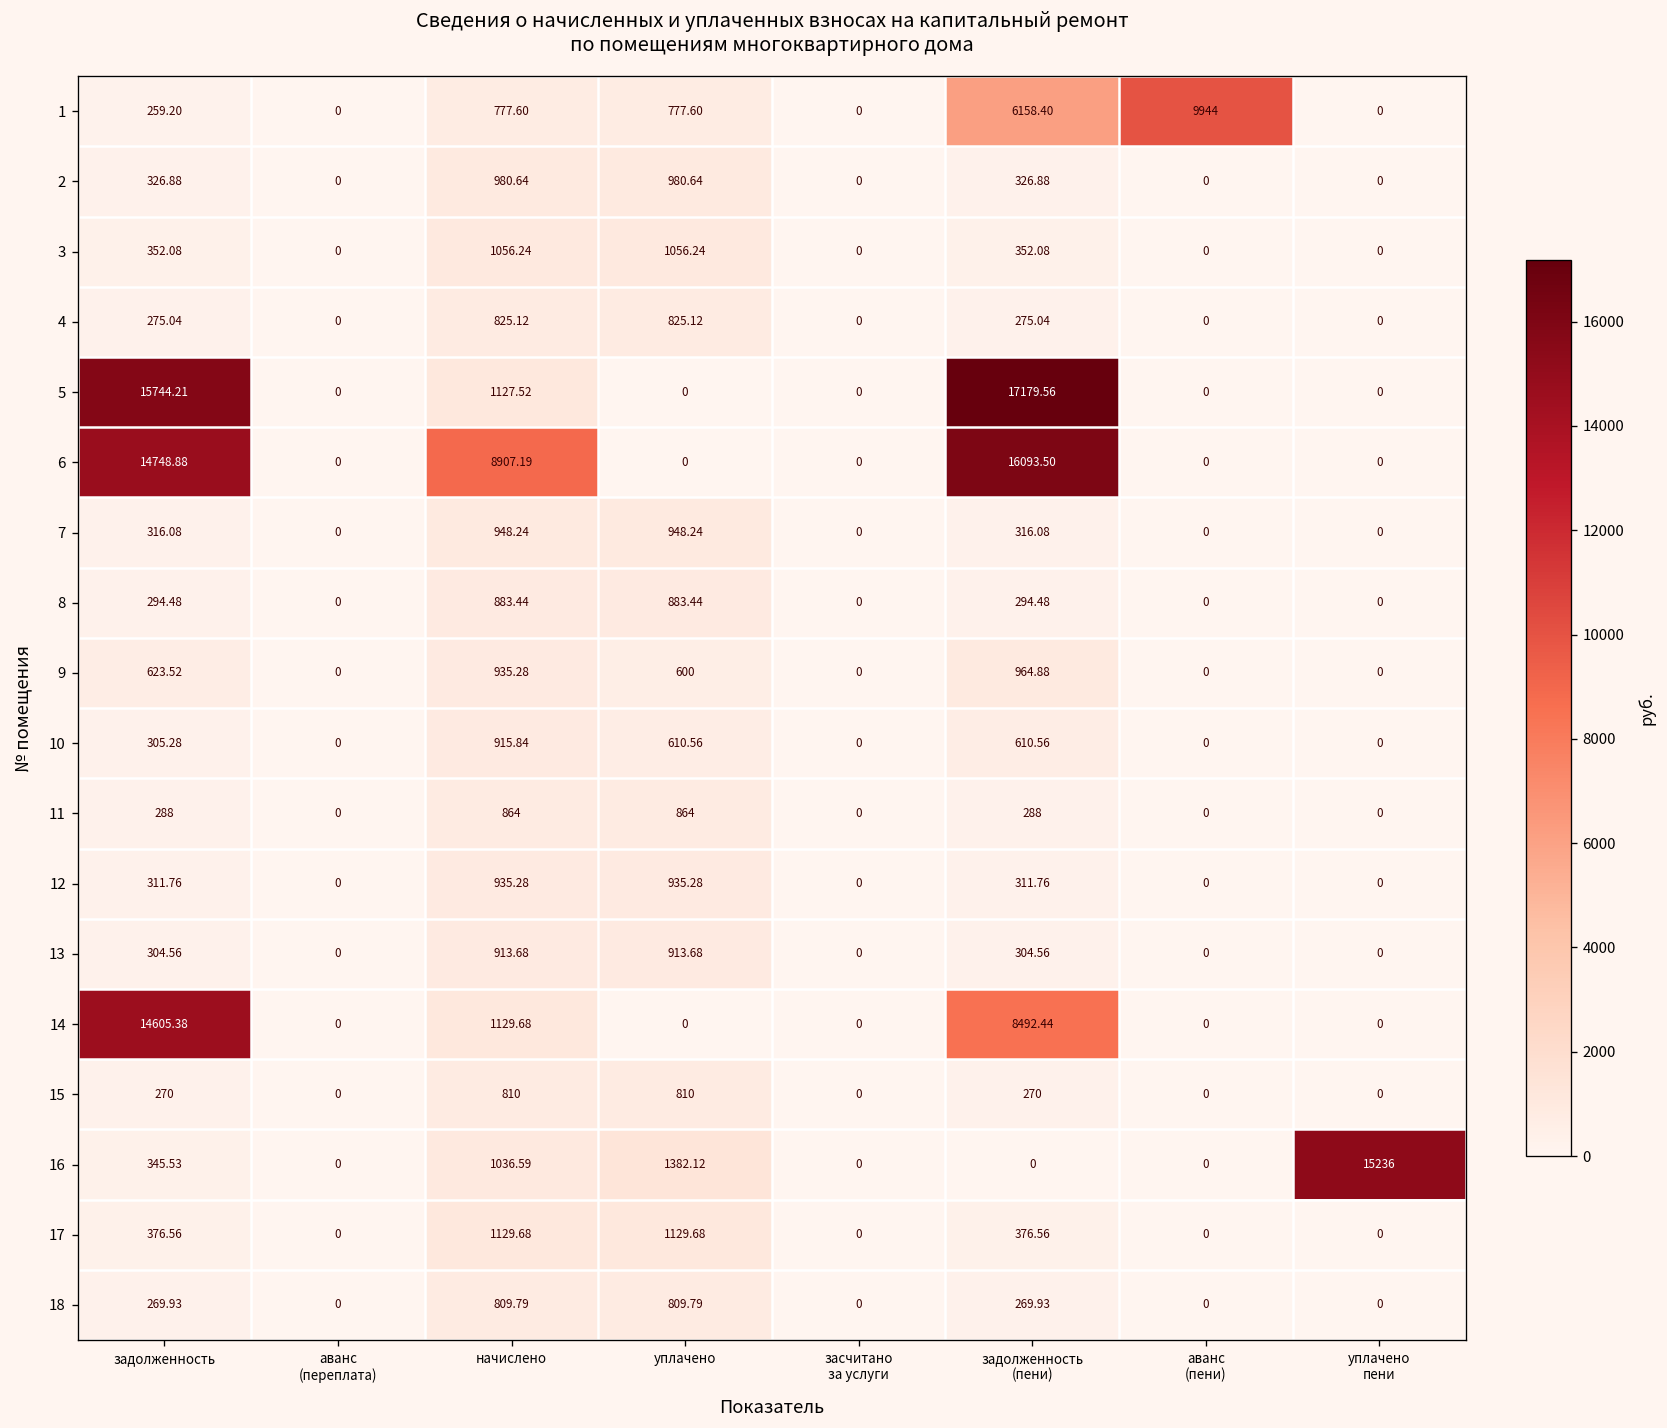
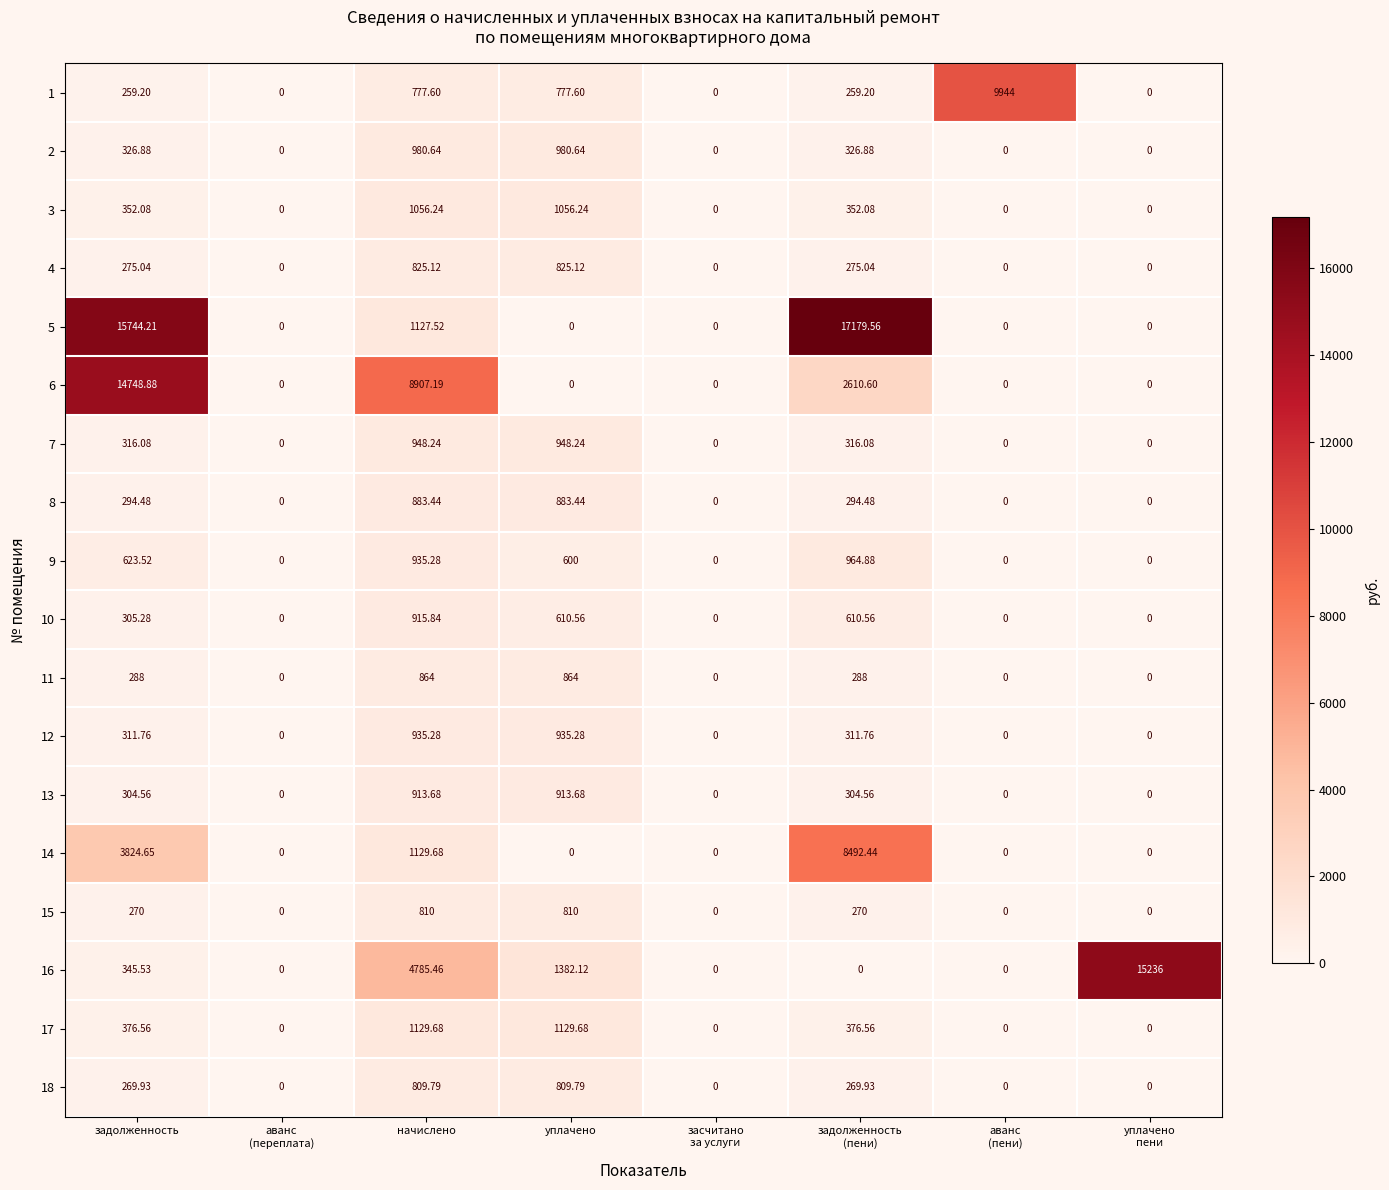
  {
    "1": {
      "задолженность": 259.20,
      "аванс (переплата)": 0,
      "начислено": 777.60,
      "уплачено": 777.60,
      "засчитано за услуги": 0,
-     "задолженность (пени)": 6158.40,
+     "задолженность (пени)": 259.20,
      "аванс (пени)": 9944,
      "уплачено пени": 0
    },
    "2": {
      "задолженность": 326.88,
      "аванс (переплата)": 0,
      "начислено": 980.64,
      "уплачено": 980.64,
      "засчитано за услуги": 0,
      "задолженность (пени)": 326.88,
      "аванс (пени)": 0,
      "уплачено пени": 0
    },
    "3": {
      "задолженность": 352.08,
      "аванс (переплата)": 0,
      "начислено": 1056.24,
      "уплачено": 1056.24,
      "засчитано за услуги": 0,
      "задолженность (пени)": 352.08,
      "аванс (пени)": 0,
      "уплачено пени": 0
    },
    "4": {
      "задолженность": 275.04,
      "аванс (переплата)": 0,
      "начислено": 825.12,
      "уплачено": 825.12,
      "засчитано за услуги": 0,
      "задолженность (пени)": 275.04,
      "аванс (пени)": 0,
      "уплачено пени": 0
    },
    "5": {
      "задолженность": 15744.21,
      "аванс (переплата)": 0,
      "начислено": 1127.52,
      "уплачено": 0,
      "засчитано за услуги": 0,
      "задолженность (пени)": 17179.56,
      "аванс (пени)": 0,
      "уплачено пени": 0
    },
    "6": {
      "задолженность": 14748.88,
      "аванс (переплата)": 0,
      "начислено": 8907.19,
      "уплачено": 0,
      "засчитано за услуги": 0,
-     "задолженность (пени)": 16093.50,
+     "задолженность (пени)": 2610.60,
      "аванс (пени)": 0,
      "уплачено пени": 0
    },
    "7": {
      "задолженность": 316.08,
      "аванс (переплата)": 0,
      "начислено": 948.24,
      "уплачено": 948.24,
      "засчитано за услуги": 0,
      "задолженность (пени)": 316.08,
      "аванс (пени)": 0,
      "уплачено пени": 0
    },
    "8": {
      "задолженность": 294.48,
      "аванс (переплата)": 0,
      "начислено": 883.44,
      "уплачено": 883.44,
      "засчитано за услуги": 0,
      "задолженность (пени)": 294.48,
      "аванс (пени)": 0,
      "уплачено пени": 0
    },
    "9": {
      "задолженность": 623.52,
      "аванс (переплата)": 0,
      "начислено": 935.28,
      "уплачено": 600,
      "засчитано за услуги": 0,
      "задолженность (пени)": 964.88,
      "аванс (пени)": 0,
      "уплачено пени": 0
    },
    "10": {
      "задолженность": 305.28,
      "аванс (переплата)": 0,
      "начислено": 915.84,
      "уплачено": 610.56,
      "засчитано за услуги": 0,
      "задолженность (пени)": 610.56,
      "аванс (пени)": 0,
      "уплачено пени": 0
    },
    "11": {
      "задолженность": 288,
      "аванс (переплата)": 0,
      "начислено": 864,
      "уплачено": 864,
      "засчитано за услуги": 0,
      "задолженность (пени)": 288,
      "аванс (пени)": 0,
      "уплачено пени": 0
    },
    "12": {
      "задолженность": 311.76,
      "аванс (переплата)": 0,
      "начислено": 935.28,
      "уплачено": 935.28,
      "засчитано за услуги": 0,
      "задолженность (пени)": 311.76,
      "аванс (пени)": 0,
      "уплачено пени": 0
    },
    "13": {
      "задолженность": 304.56,
      "аванс (переплата)": 0,
      "начислено": 913.68,
      "уплачено": 913.68,
      "засчитано за услуги": 0,
      "задолженность (пени)": 304.56,
      "аванс (пени)": 0,
      "уплачено пени": 0
    },
    "14": {
-     "задолженность": 14605.38,
+     "задолженность": 3824.65,
      "аванс (переплата)": 0,
      "начислено": 1129.68,
      "уплачено": 0,
      "засчитано за услуги": 0,
      "задолженность (пени)": 8492.44,
      "аванс (пени)": 0,
      "уплачено пени": 0
    },
    "15": {
      "задолженность": 270,
      "аванс (переплата)": 0,
      "начислено": 810,
      "уплачено": 810,
      "засчитано за услуги": 0,
      "задолженность (пени)": 270,
      "аванс (пени)": 0,
      "уплачено пени": 0
    },
    "16": {
      "задолженность": 345.53,
      "аванс (переплата)": 0,
-     "начислено": 1036.59,
+     "начислено": 4785.46,
      "уплачено": 1382.12,
      "засчитано за услуги": 0,
      "задолженность (пени)": 0,
      "аванс (пени)": 0,
      "уплачено пени": 15236
    },
    "17": {
      "задолженность": 376.56,
      "аванс (переплата)": 0,
      "начислено": 1129.68,
      "уплачено": 1129.68,
      "засчитано за услуги": 0,
      "задолженность (пени)": 376.56,
      "аванс (пени)": 0,
      "уплачено пени": 0
    },
    "18": {
      "задолженность": 269.93,
      "аванс (переплата)": 0,
      "начислено": 809.79,
      "уплачено": 809.79,
      "засчитано за услуги": 0,
      "задолженность (пени)": 269.93,
      "аванс (пени)": 0,
      "уплачено пени": 0
    }
  }
